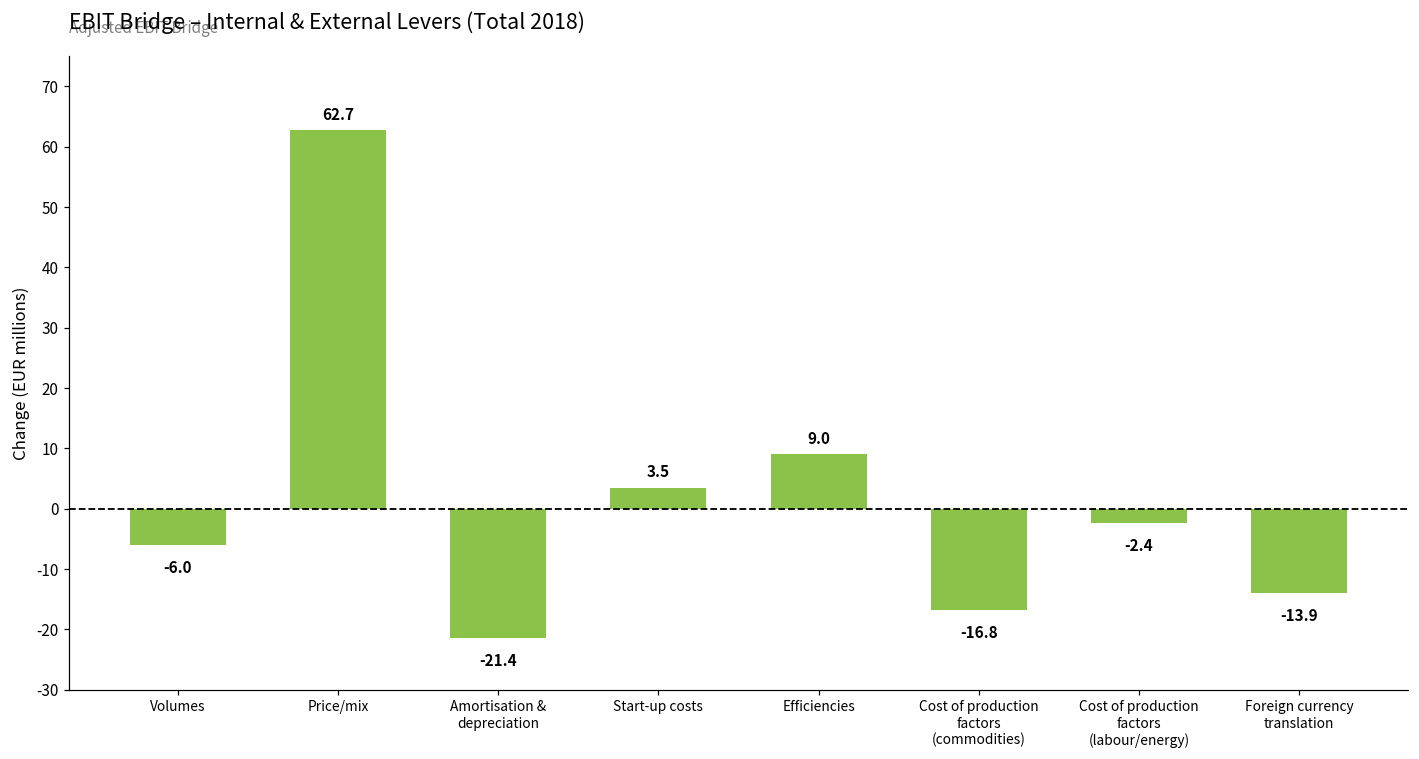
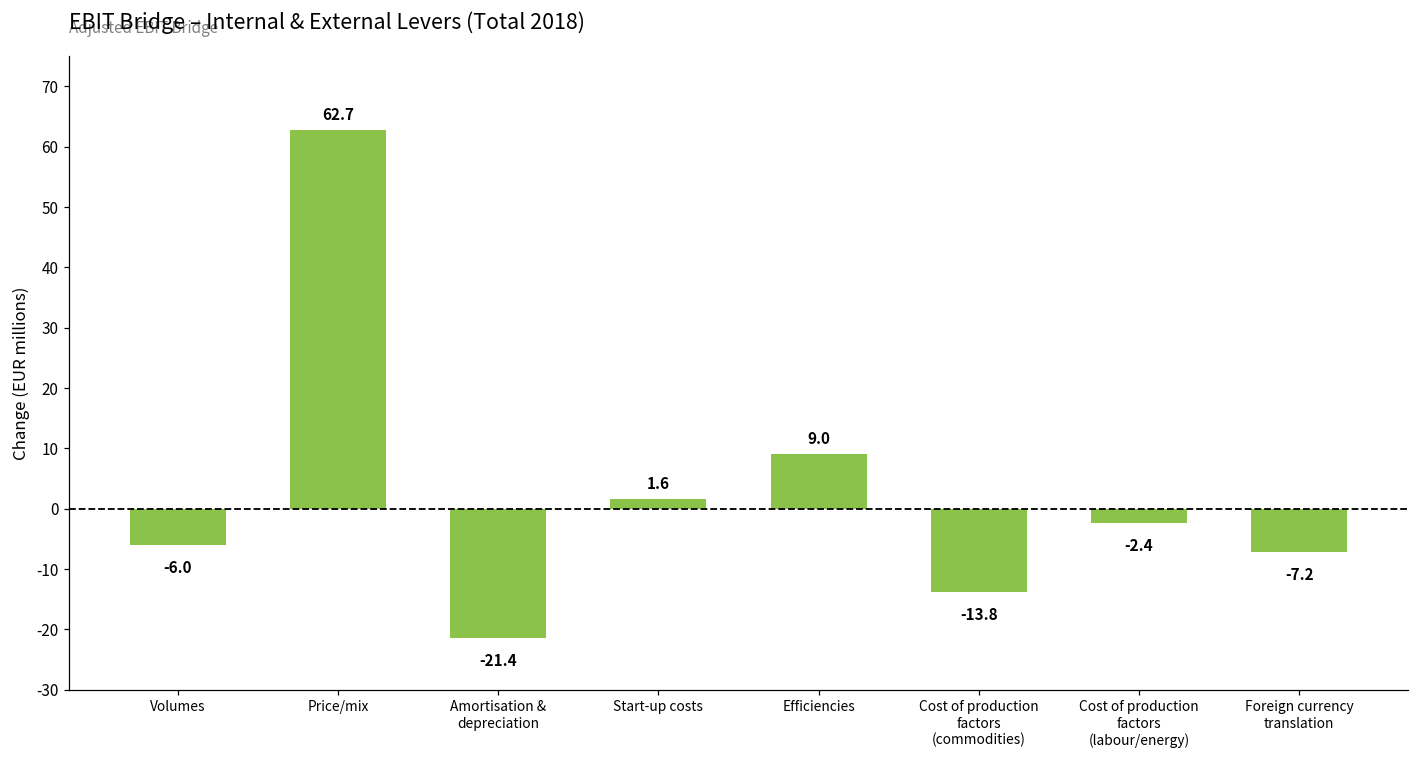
  {
    "Volumes": -6.0,
    "Price/mix": 62.7,
    "Amortisation & depreciation": -21.4,
-   "Start-up costs": 3.5,
+   "Start-up costs": 1.6,
    "Efficiencies": 9.0,
-   "Cost of production factors (commodities)": -16.8,
+   "Cost of production factors (commodities)": -13.8,
    "Cost of production factors (labour/energy)": -2.4,
-   "Foreign currency translation": -13.9
+   "Foreign currency translation": -7.2
  }
